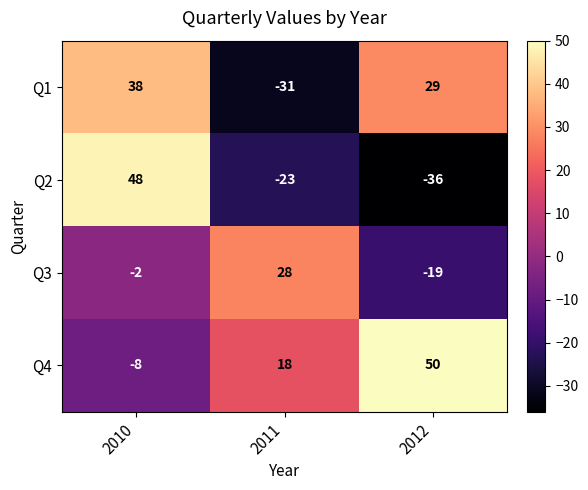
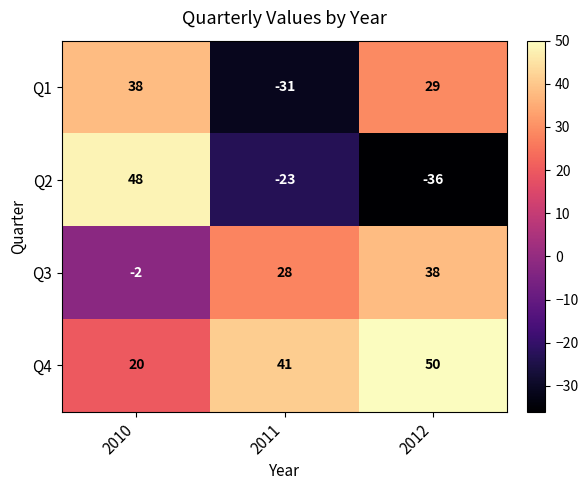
  {
    "Q1": {
      "2010": 38,
      "2011": -31,
      "2012": 29
    },
    "Q2": {
      "2010": 48,
      "2011": -23,
      "2012": -36
    },
    "Q3": {
      "2010": -2,
      "2011": 28,
-     "2012": -19
+     "2012": 38
    },
    "Q4": {
-     "2010": -8,
-     "2011": 18,
+     "2010": 20,
+     "2011": 41,
      "2012": 50
    }
  }
